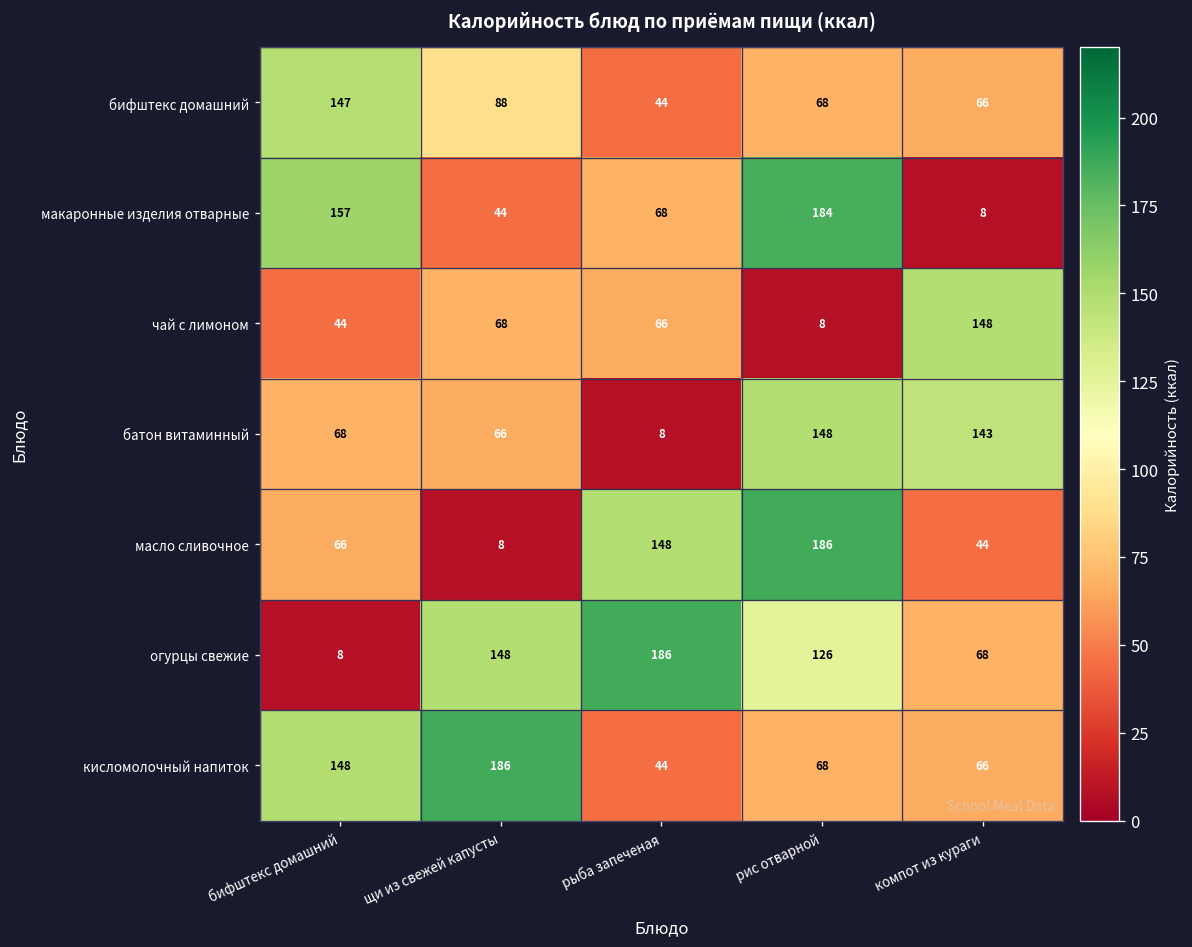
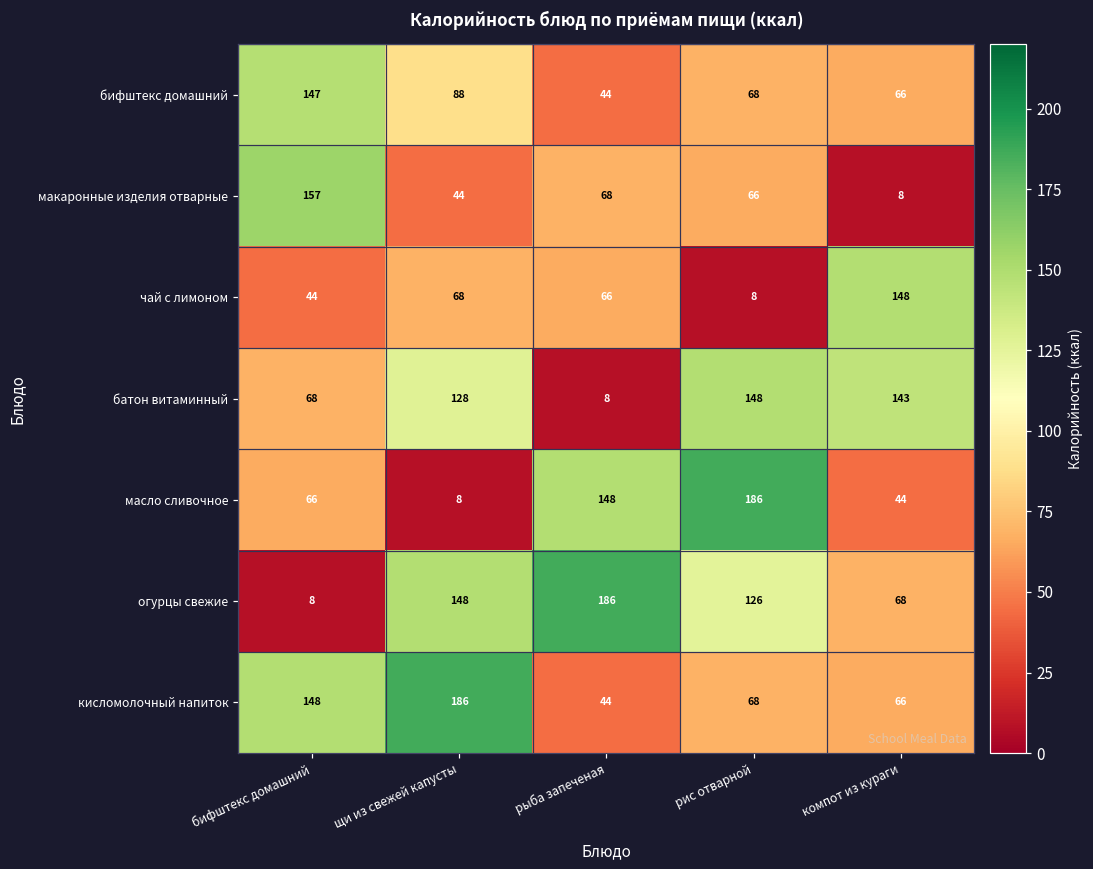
  {
    "бифштекс домашний": {
      "бифштекс домашний": 147,
      "щи из свежей капусты": 88,
      "рыба запеченая": 44,
      "рис отварной": 68,
      "компот из кураги": 66
    },
    "макаронные изделия отварные": {
      "бифштекс домашний": 157,
      "щи из свежей капусты": 44,
      "рыба запеченая": 68,
-     "рис отварной": 184,
+     "рис отварной": 66,
      "компот из кураги": 8
    },
    "чай с лимоном": {
      "бифштекс домашний": 44,
      "щи из свежей капусты": 68,
      "рыба запеченая": 66,
      "рис отварной": 8,
      "компот из кураги": 148
    },
    "батон витаминный": {
      "бифштекс домашний": 68,
-     "щи из свежей капусты": 66,
+     "щи из свежей капусты": 128,
      "рыба запеченая": 8,
      "рис отварной": 148,
      "компот из кураги": 143
    },
    "масло сливочное": {
      "бифштекс домашний": 66,
      "щи из свежей капусты": 8,
      "рыба запеченая": 148,
      "рис отварной": 186,
      "компот из кураги": 44
    },
    "огурцы свежие": {
      "бифштекс домашний": 8,
      "щи из свежей капусты": 148,
      "рыба запеченая": 186,
      "рис отварной": 126,
      "компот из кураги": 68
    },
    "кисломолочный напиток": {
      "бифштекс домашний": 148,
      "щи из свежей капусты": 186,
      "рыба запеченая": 44,
      "рис отварной": 68
    }
  }
